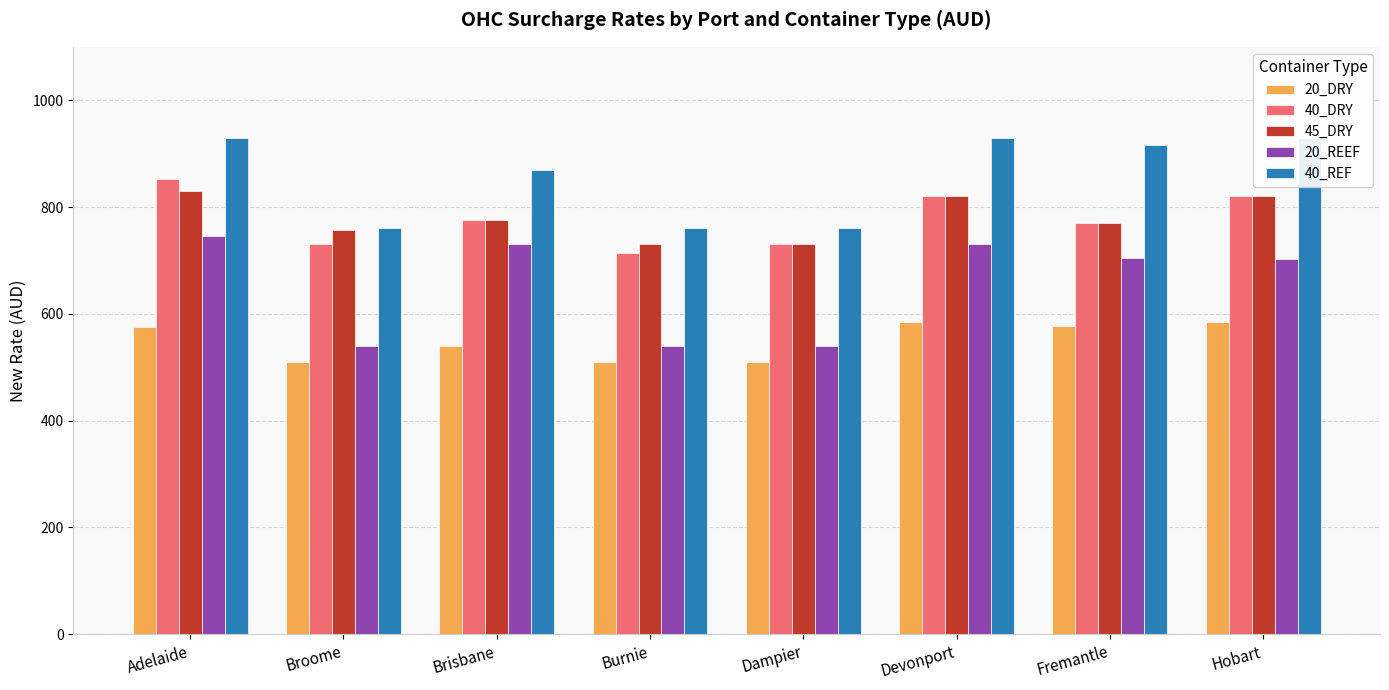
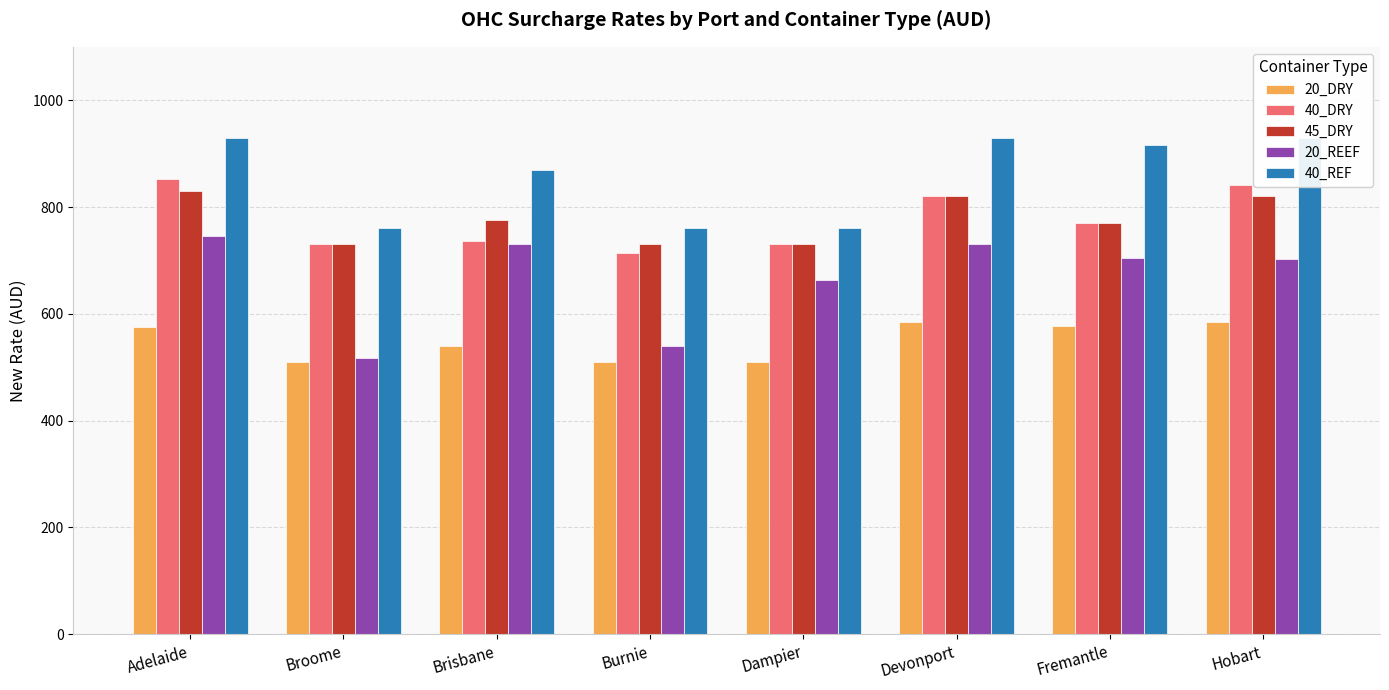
  {
    "20_DRY": {
      "Adelaide": 580,
      "Broome": 510,
      "Brisbane": 540,
      "Burnie": 510,
      "Dampier": 510,
      "Devonport": 590,
      "Fremantle": 580,
      "Hobart": 590
    },
    "40_DRY": {
      "Adelaide": 850,
      "Broome": 730,
-     "Brisbane": 780,
+     "Brisbane": 740,
      "Burnie": 710,
      "Dampier": 730,
      "Devonport": 820,
      "Fremantle": 770,
-     "Hobart": 820
+     "Hobart": 840
    },
    "45_DRY": {
      "Adelaide": 830,
-     "Broome": 760,
+     "Broome": 730,
      "Brisbane": 780,
      "Burnie": 730,
      "Dampier": 730,
      "Devonport": 820,
      "Fremantle": 770,
      "Hobart": 820
    },
    "20_REEF": {
      "Adelaide": 750,
-     "Broome": 540,
+     "Broome": 520,
      "Brisbane": 730,
      "Burnie": 540,
-     "Dampier": 540,
+     "Dampier": 660,
      "Devonport": 730,
      "Fremantle": 710,
      "Hobart": 700
    },
    "40_REF": {
      "Adelaide": 930,
      "Broome": 760,
      "Brisbane": 870,
      "Burnie": 760,
      "Dampier": 760,
      "Devonport": 930,
      "Fremantle": 920
    }
  }
